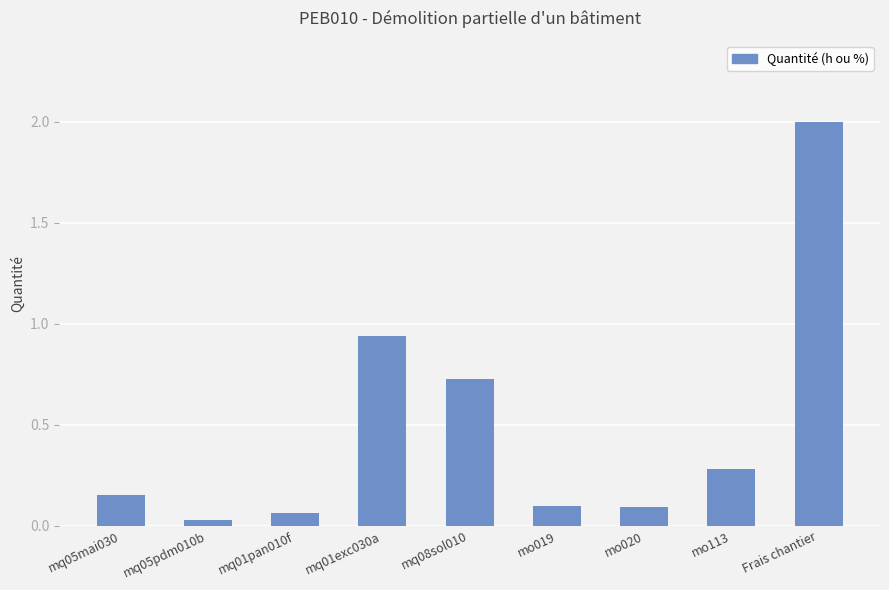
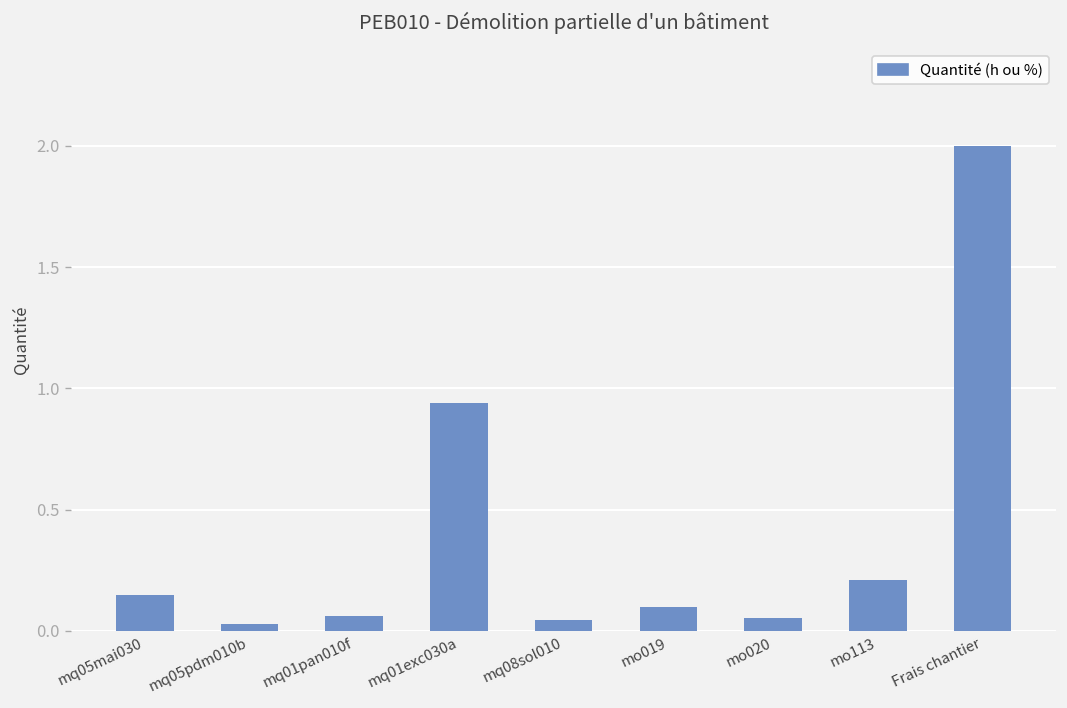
  {
    "mq05mai030": 0.15,
    "mq05pdm010b": 0.03,
    "mq01pan010f": 0.06,
    "mq01exc030a": 0.94,
-   "mq08sol010": 0.73,
+   "mq08sol010": 0.05,
    "mo019": 0.10,
-   "mo020": 0.10,
-   "mo113": 0.28,
+   "mo020": 0.05,
+   "mo113": 0.21,
    "Frais chantier": 2.00
  }
